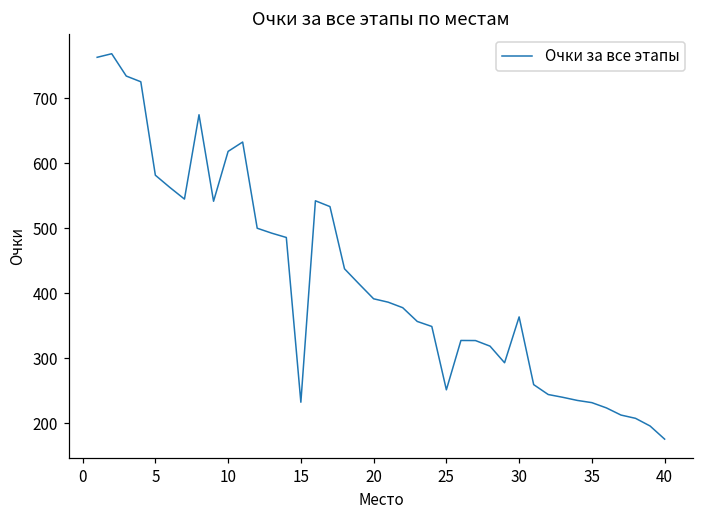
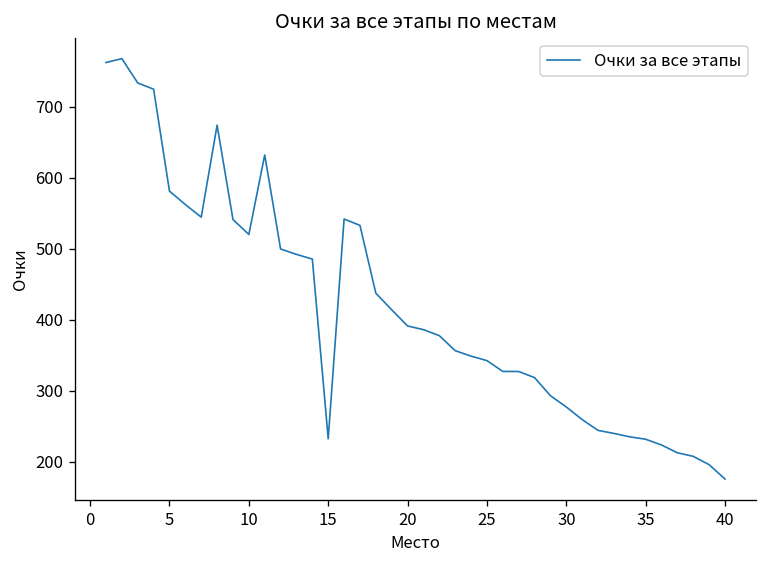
  {
    "5": 580,
-   "10": 620,
+   "10": 520,
    "15": 230,
    "20": 390,
-   "25": 250,
-   "30": 360,
+   "25": 340,
+   "30": 280,
    "35": 230,
    "40": 180
  }
